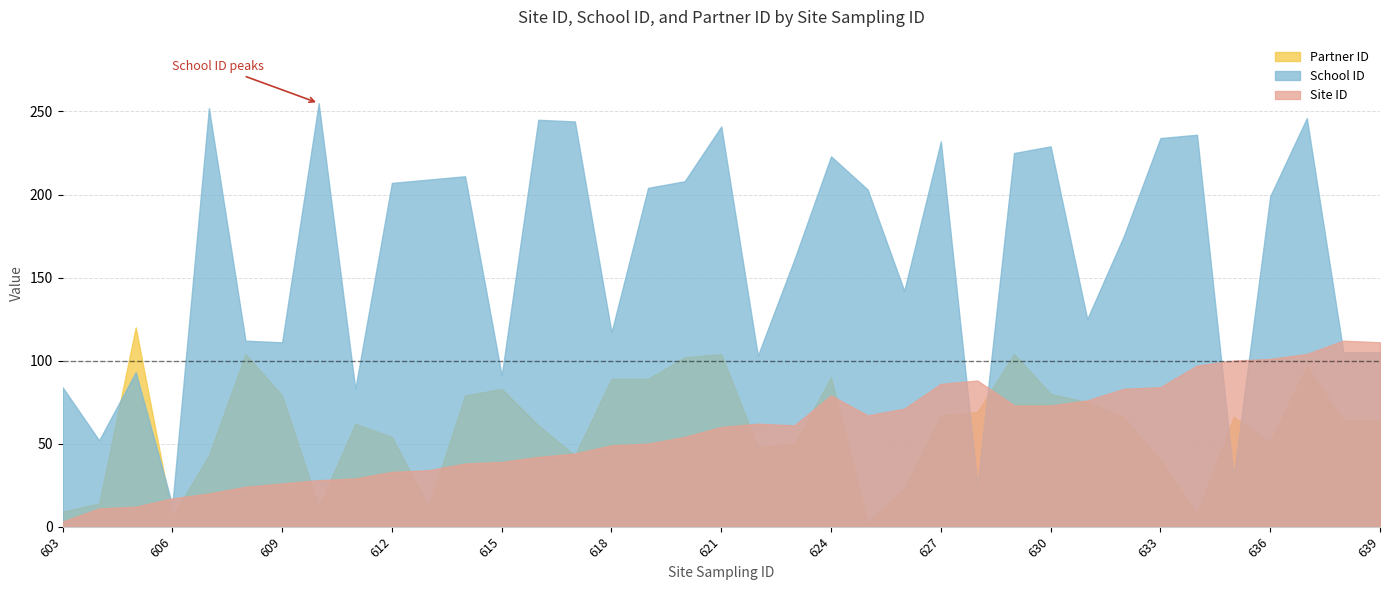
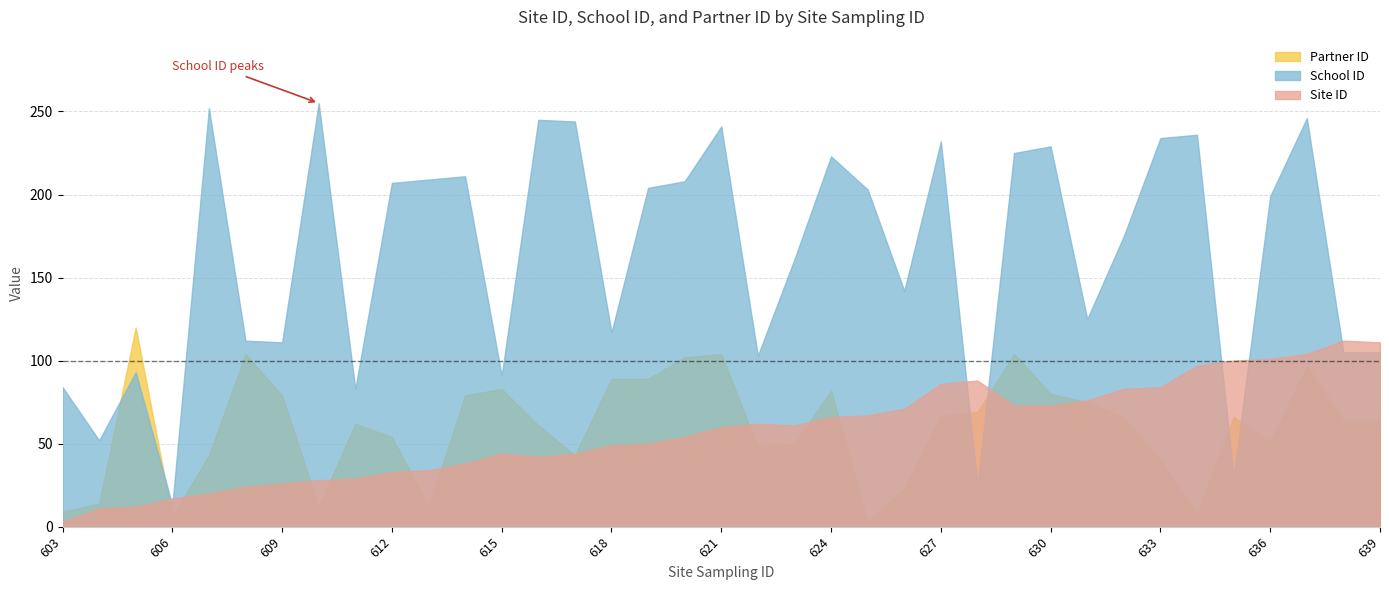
  {
    "Partner ID": {
      "603": 9,
      "606": 6,
      "609": 79,
      "612": 54,
      "615": 83,
      "618": 89,
      "621": 104,
-     "624": 90,
+     "624": 82,
      "627": 67,
      "630": 80,
      "633": 40,
      "636": 51,
      "639": 64
    },
    "School ID": {
      "603": 84,
      "606": 13,
      "609": 111,
      "612": 207,
      "615": 91,
      "618": 117,
      "621": 241,
      "624": 223,
      "627": 232,
      "630": 229,
      "633": 234,
      "636": 199,
      "639": 105
    },
    "Site ID": {
      "603": 3,
      "606": 17,
      "609": 26,
      "612": 33,
-     "615": 39,
+     "615": 44,
      "618": 49,
      "621": 60,
-     "624": 79,
+     "624": 66,
      "627": 86,
      "630": 73,
      "633": 84,
      "636": 101,
      "639": 111
    }
  }
